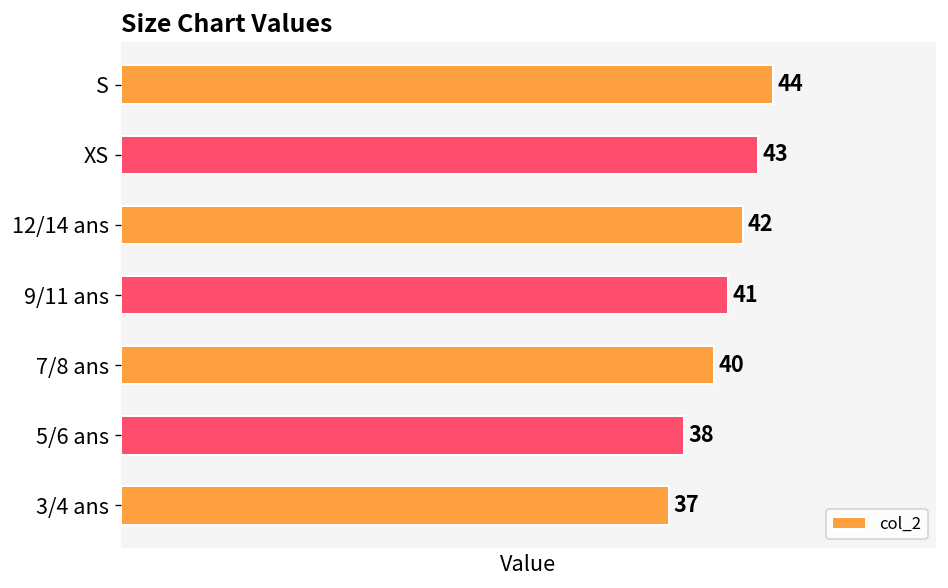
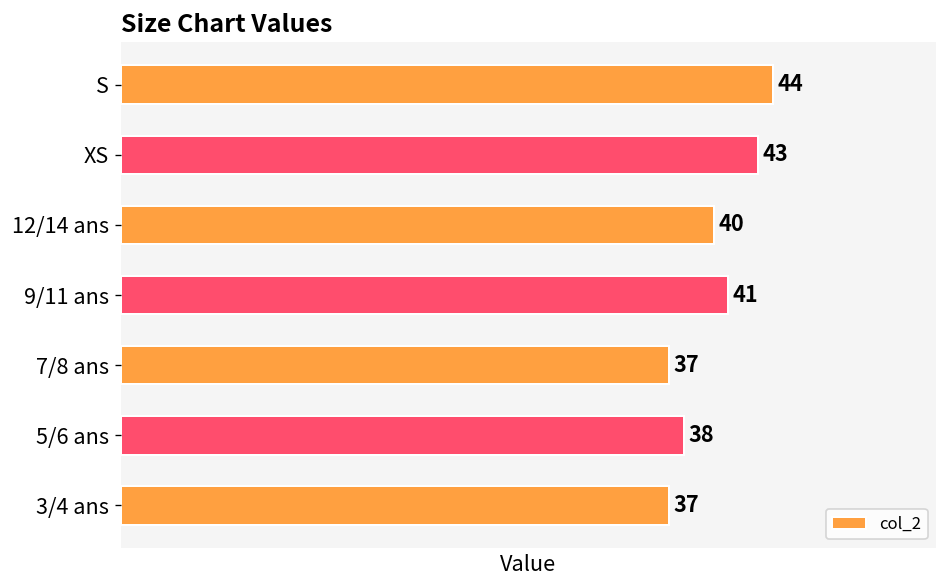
  {
    "S": 44,
    "XS": 43,
-   "12/14 ans": 42,
+   "12/14 ans": 40,
    "9/11 ans": 41,
-   "7/8 ans": 40,
+   "7/8 ans": 37,
    "5/6 ans": 38,
    "3/4 ans": 37
  }
